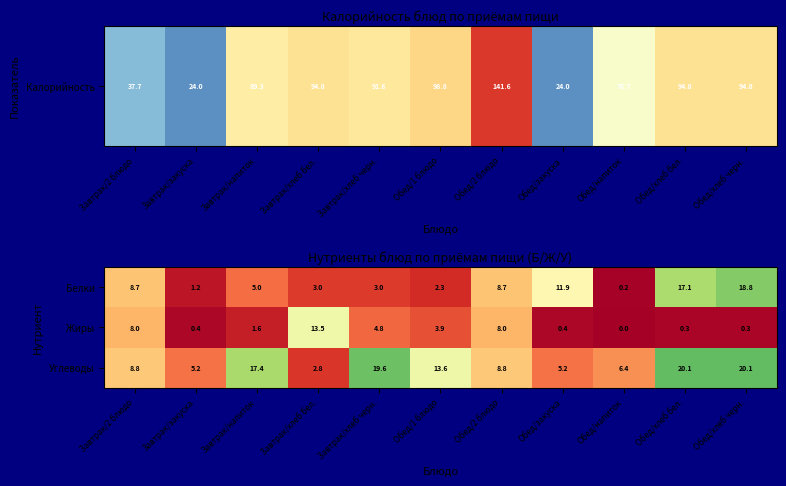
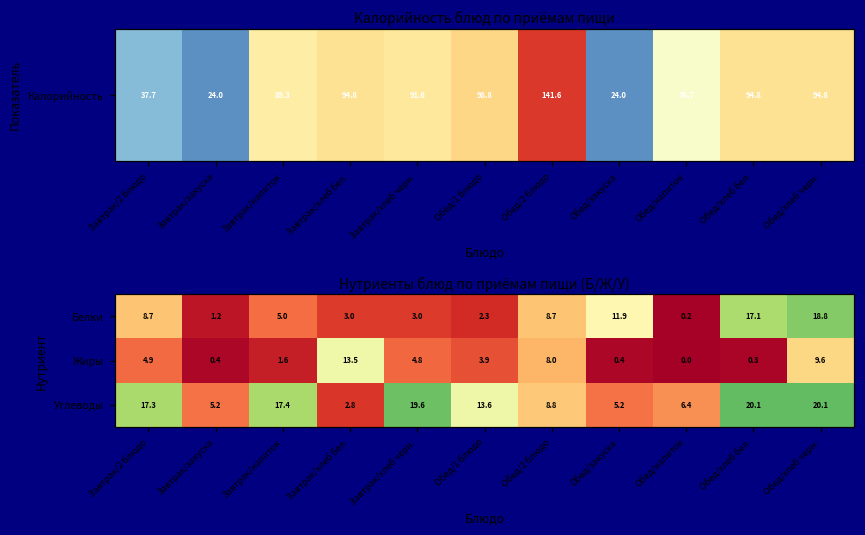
  {
    "Калорийность блюд по приёмам пищи": {
      "Калорийность": {
        "Завтрак/2 блюдо": 37.7,
        "Завтрак/закуска": 24.0,
        "Завтрак/напиток": 89.3,
        "Завтрак/хлеб бел.": 94.8,
        "Завтрак/хлеб черн.": 91.6,
        "Обед/1 блюдо": 98.8,
        "Обед/2 блюдо": 141.6,
        "Обед/закуска": 24.0,
        "Обед/напиток": 76.7,
        "Обед/хлеб бел.": 94.8,
        "Обед/хлеб черн.": 94.8
      }
    },
    "Нутриенты блюд по приёмам пищи (Б/Ж/У)": {
      "Белки": {
        "Завтрак/2 блюдо": 8.7,
        "Завтрак/закуска": 1.2,
        "Завтрак/напиток": 5.0,
        "Завтрак/хлеб бел.": 3.0,
        "Завтрак/хлеб черн.": 3.0,
        "Обед/1 блюдо": 2.3,
        "Обед/2 блюдо": 8.7,
        "Обед/закуска": 11.9,
        "Обед/напиток": 0.2,
        "Обед/хлеб бел.": 17.1,
        "Обед/хлеб черн.": 18.8
      },
      "Жиры": {
-       "Завтрак/2 блюдо": 8.0,
+       "Завтрак/2 блюдо": 4.9,
        "Завтрак/закуска": 0.4,
        "Завтрак/напиток": 1.6,
        "Завтрак/хлеб бел.": 13.5,
        "Завтрак/хлеб черн.": 4.8,
        "Обед/1 блюдо": 3.9,
        "Обед/2 блюдо": 8.0,
        "Обед/закуска": 0.4,
        "Обед/напиток": 0.0,
        "Обед/хлеб бел.": 0.3,
-       "Обед/хлеб черн.": 0.3
+       "Обед/хлеб черн.": 9.6
      },
      "Углеводы": {
-       "Завтрак/2 блюдо": 8.8,
+       "Завтрак/2 блюдо": 17.3,
        "Завтрак/закуска": 5.2,
        "Завтрак/напиток": 17.4,
        "Завтрак/хлеб бел.": 2.8,
        "Завтрак/хлеб черн.": 19.6,
        "Обед/1 блюдо": 13.6,
        "Обед/2 блюдо": 8.8,
        "Обед/закуска": 5.2,
        "Обед/напиток": 6.4,
        "Обед/хлеб бел.": 20.1,
        "Обед/хлеб черн.": 20.1
      }
    }
  }
